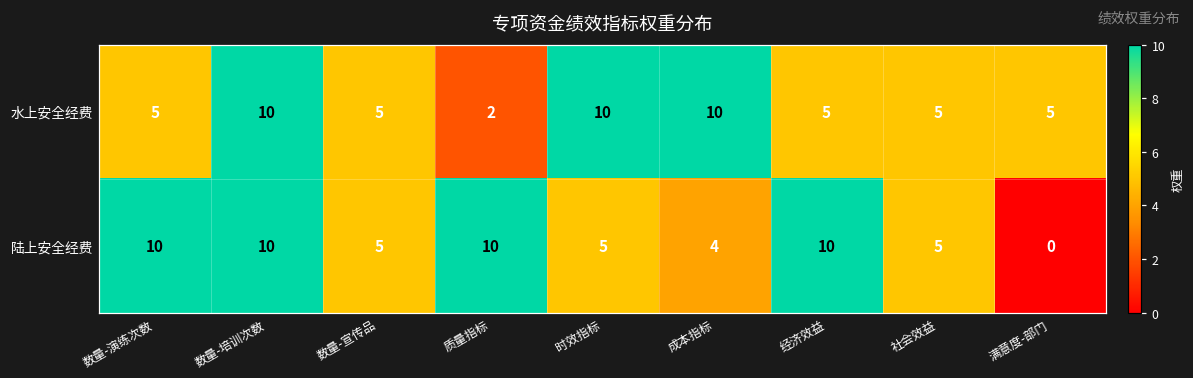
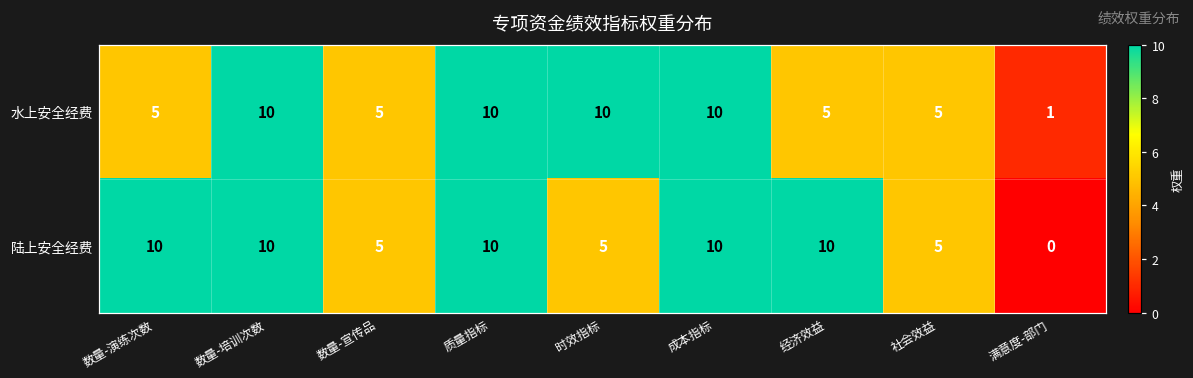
  {
    "水上安全经费": {
      "数量-演练次数": 5,
      "数量-培训次数": 10,
      "数量-宣传品": 5,
-     "质量指标": 2,
+     "质量指标": 10,
      "时效指标": 10,
      "成本指标": 10,
      "经济效益": 5,
      "社会效益": 5,
-     "满意度-部门": 5
+     "满意度-部门": 1
    },
    "陆上安全经费": {
      "数量-演练次数": 10,
      "数量-培训次数": 10,
      "数量-宣传品": 5,
      "质量指标": 10,
      "时效指标": 5,
-     "成本指标": 4,
+     "成本指标": 10,
      "经济效益": 10,
      "社会效益": 5,
      "满意度-部门": 0
    }
  }
